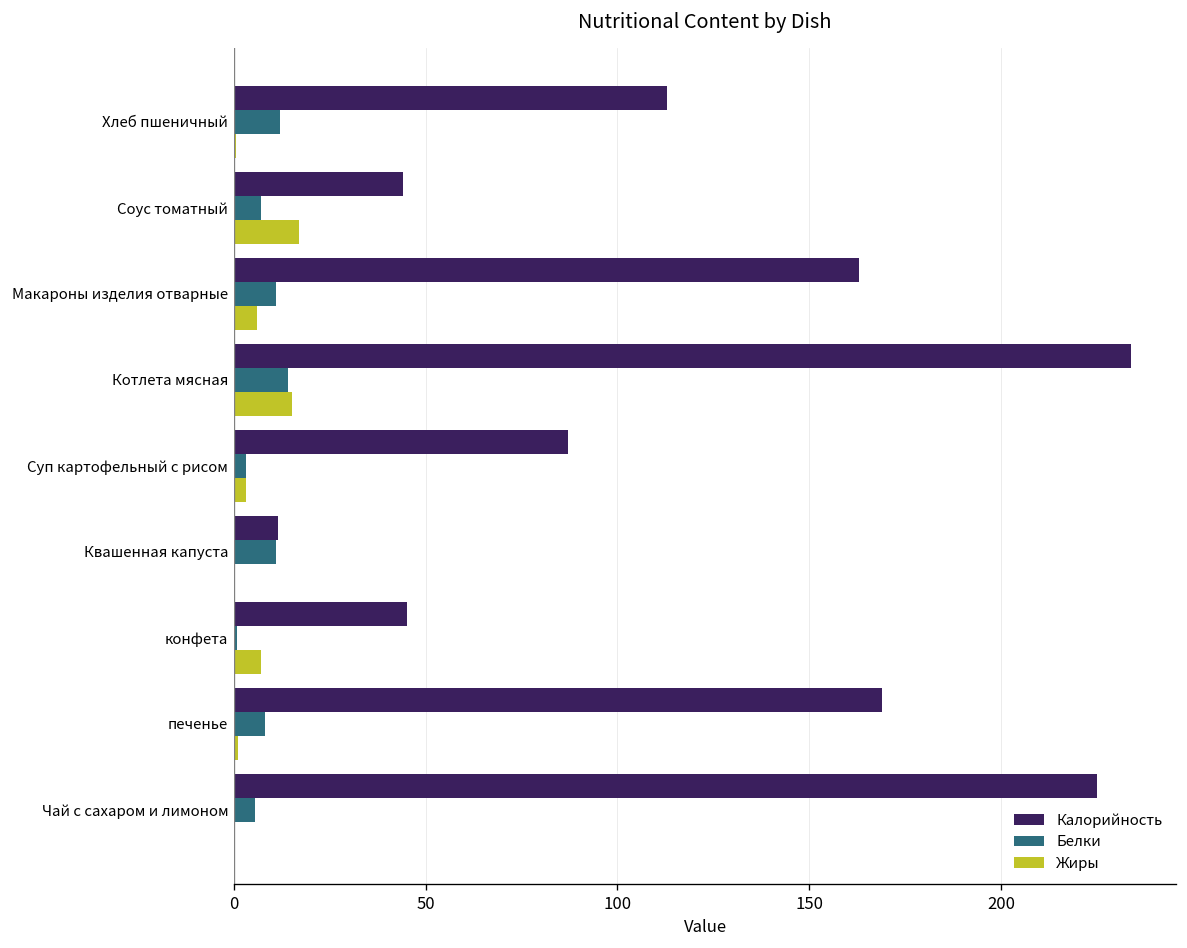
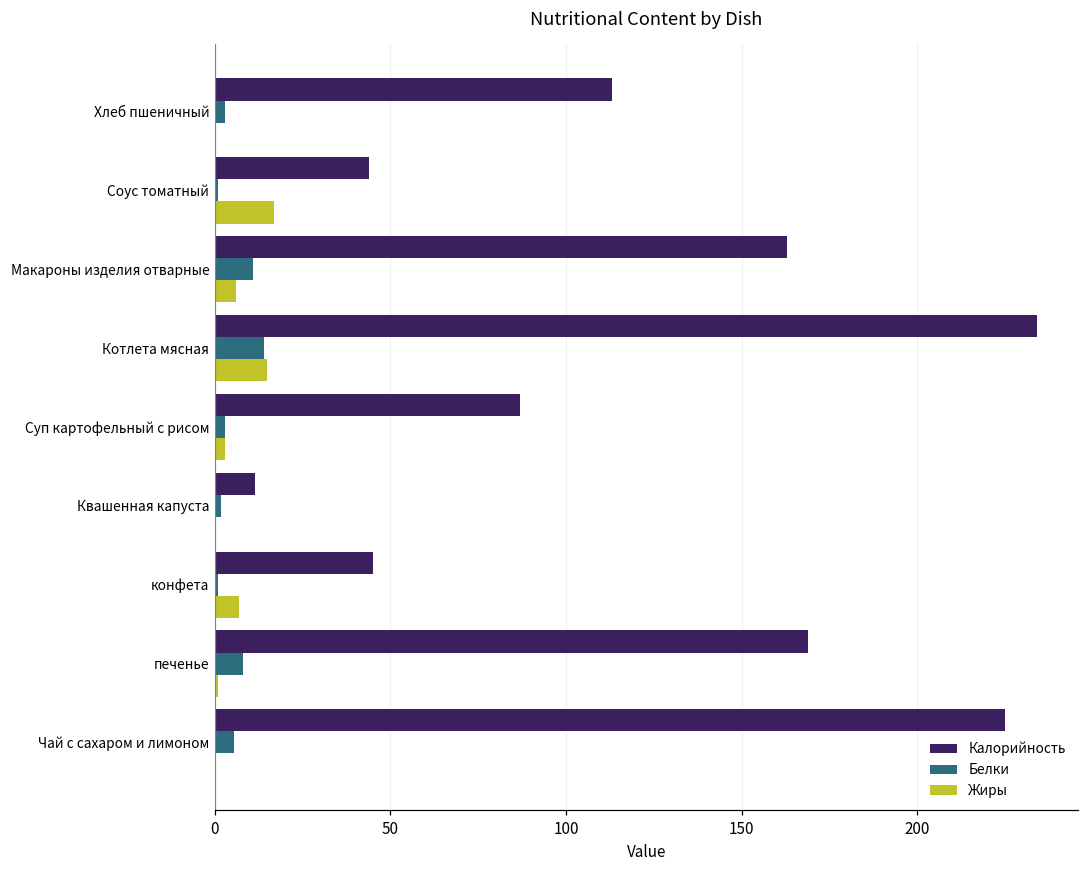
  {
    "Калорийность": {
      "Хлеб пшеничный": 113,
      "Соус томатный": 44,
      "Макароны изделия отварные": 163,
      "Котлета мясная": 234,
      "Суп картофельный с рисом": 87,
      "Квашенная капуста": 11,
      "конфета": 45,
      "печенье": 169,
      "Чай с сахаром и лимоном": 225
    },
    "Белки": {
-     "Хлеб пшеничный": 12,
-     "Соус томатный": 7,
+     "Хлеб пшеничный": 3,
+     "Соус томатный": 1,
      "Макароны изделия отварные": 11,
      "Котлета мясная": 14,
      "Суп картофельный с рисом": 3,
-     "Квашенная капуста": 11,
+     "Квашенная капуста": 2,
      "конфета": 1,
      "печенье": 8,
      "Чай с сахаром и лимоном": 5
    },
    "Жиры": {
      "Соус томатный": 17,
      "Макароны изделия отварные": 6,
      "Котлета мясная": 15,
      "Суп картофельный с рисом": 3,
      "конфета": 7,
      "печенье": 1,
      "Чай с сахаром и лимоном": 0
    }
  }
